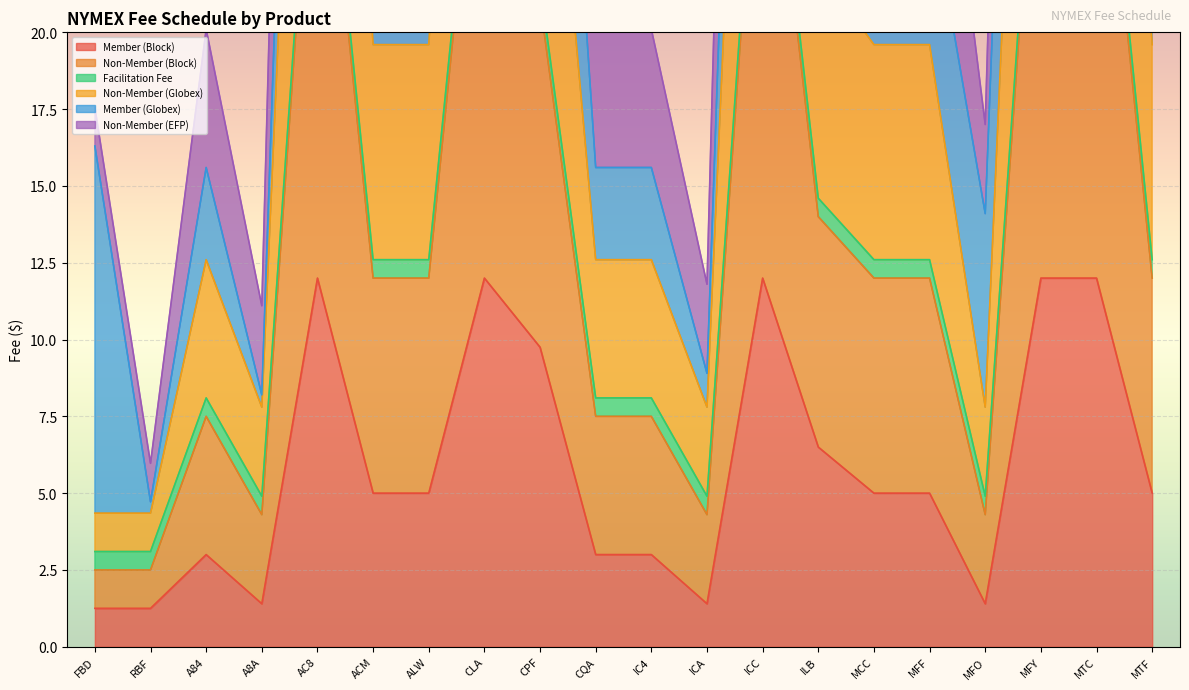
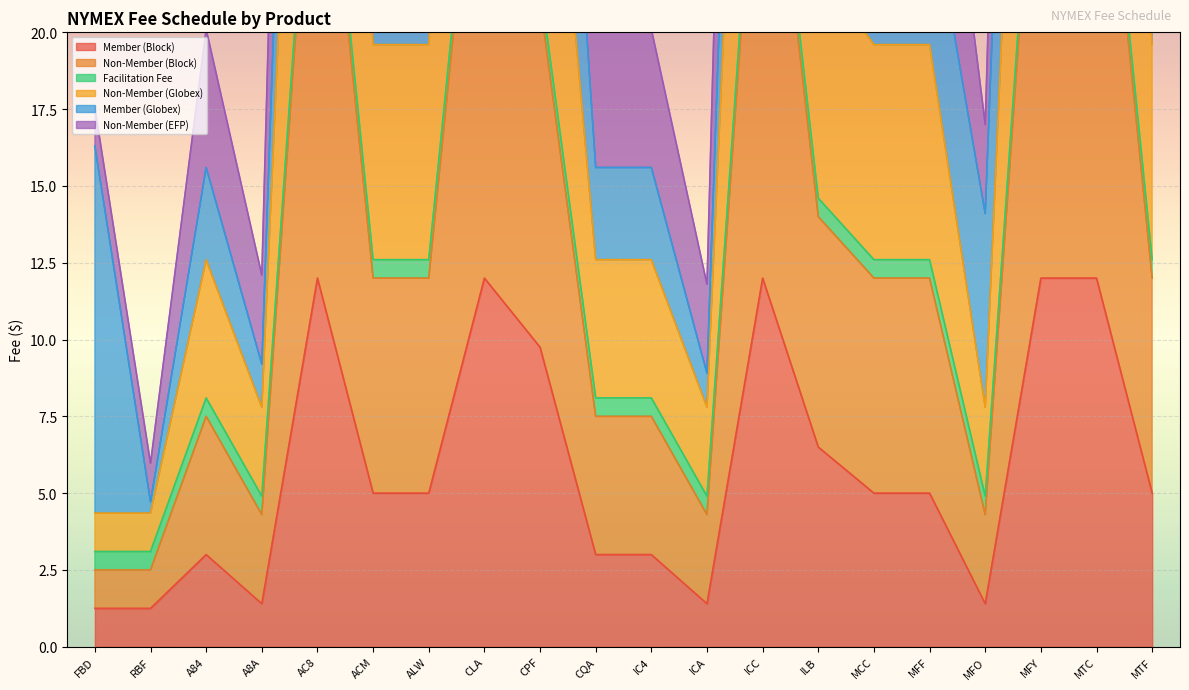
  {
    "Facilitation Fee": {
      "FBD": 0.6,
      "RBF": 0.6,
      "A84": 0.6,
      "A8A": 0.6,
      "ACM": 0.6,
      "ALW": 0.6,
      "CQA": 0.6,
      "IC4": 0.6,
      "ICA": 0.6,
      "ILB": 0.6,
      "MCC": 0.6,
      "MFF": 0.6,
      "MFO": 0.6,
      "MTF": 0.6
    },
    "Member (Globex)": {
      "FBD": 11.9,
      "RBF": 0.4,
      "A84": 3.0,
-     "A8A": 0.4,
+     "A8A": 1.4,
      "CQA": 3.0,
      "IC4": 3.0,
      "ICA": 1.1,
      "MFO": 6.3
    },
    "Non-Member (EFP)": {
      "RBF": 1.3,
      "A8A": 2.9,
      "ICA": 2.9,
      "MFO": 2.9
    }
  }
